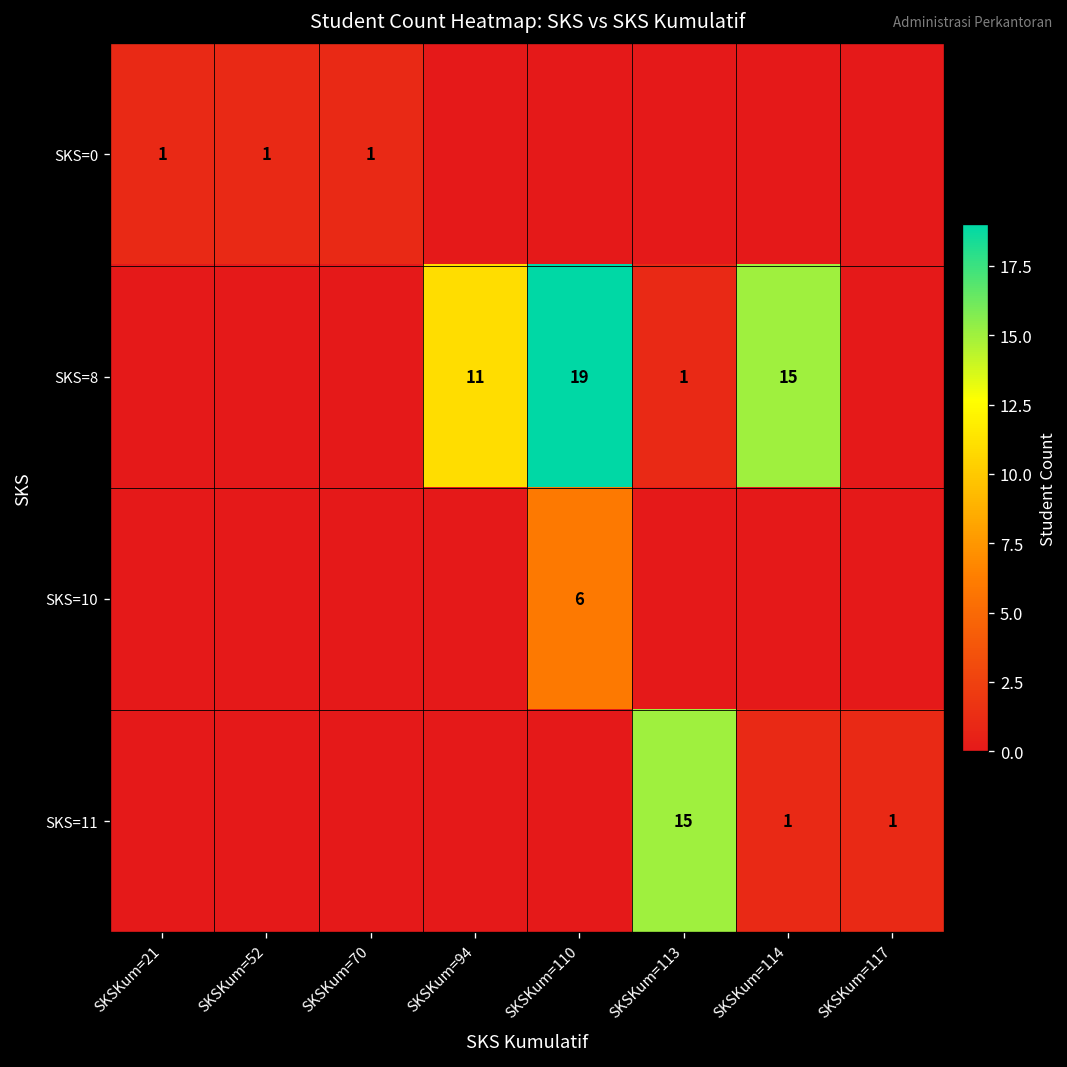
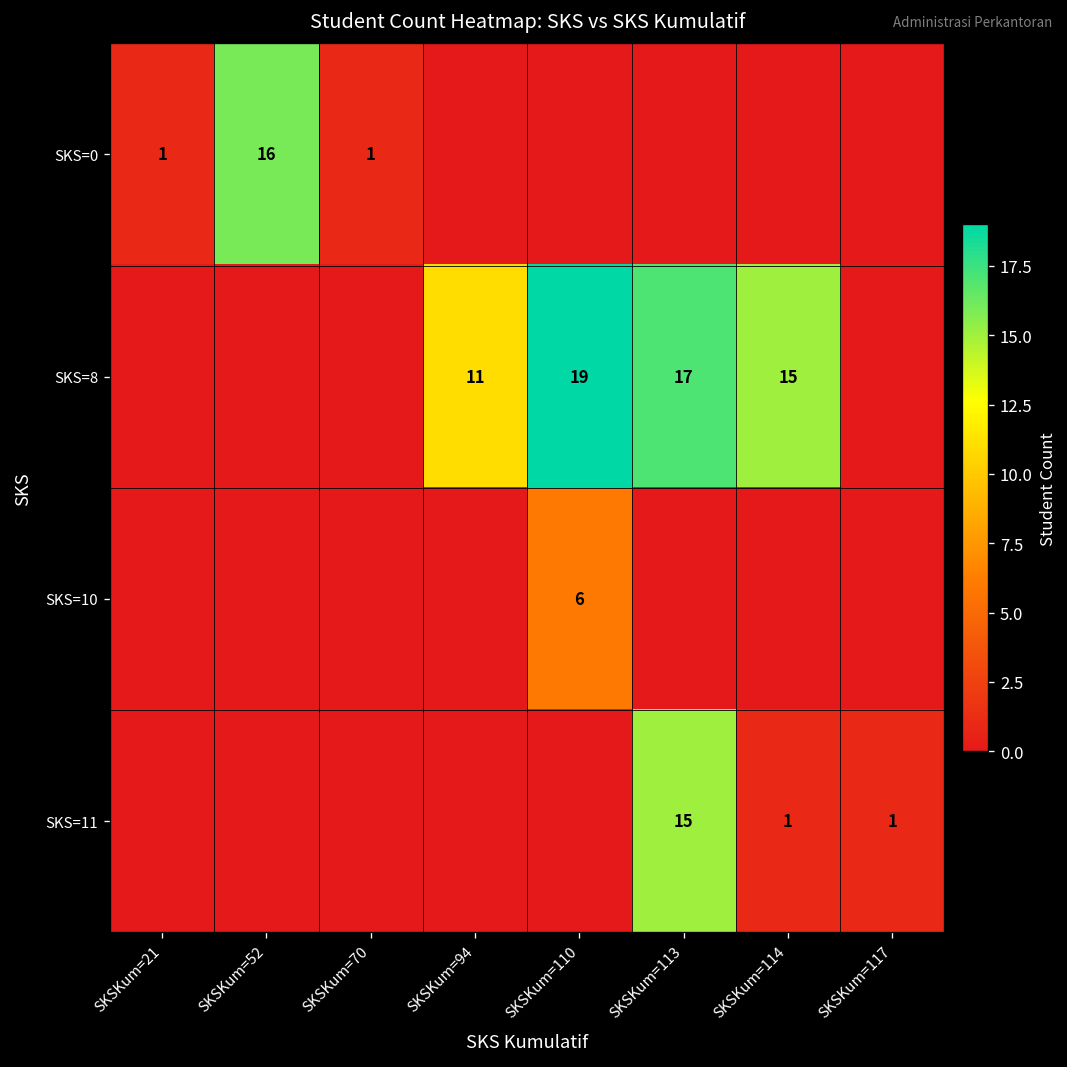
  {
    "SKS=0": {
      "SKSKum=21": 1,
-     "SKSKum=52": 1,
+     "SKSKum=52": 16,
      "SKSKum=70": 1
    },
    "SKS=8": {
      "SKSKum=94": 11,
      "SKSKum=110": 19,
-     "SKSKum=113": 1,
+     "SKSKum=113": 17,
      "SKSKum=114": 15
    },
    "SKS=10": {
      "SKSKum=110": 6
    },
    "SKS=11": {
      "SKSKum=113": 15,
      "SKSKum=114": 1,
      "SKSKum=117": 1
    }
  }
